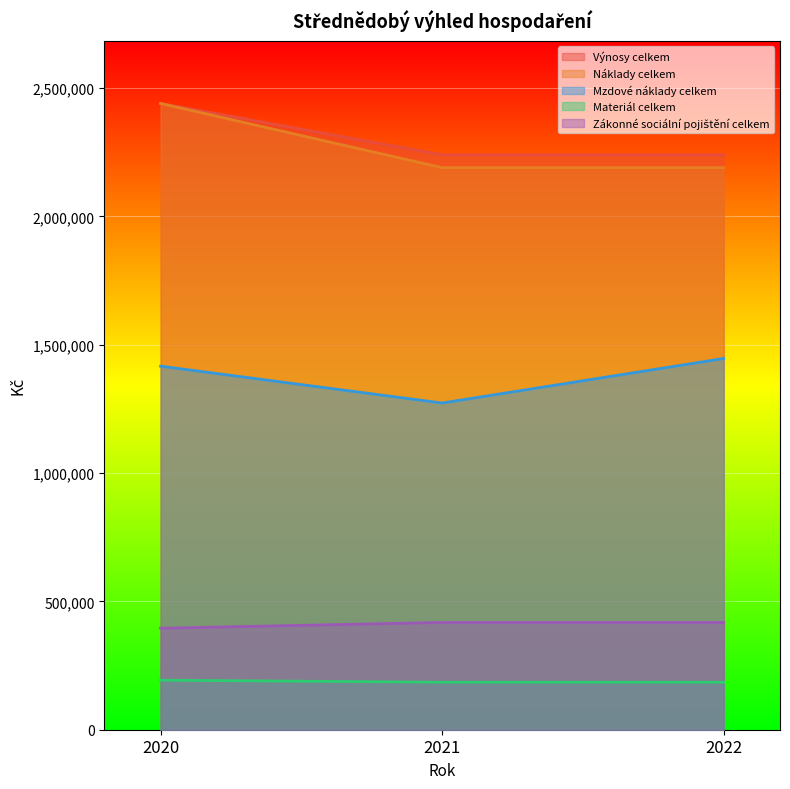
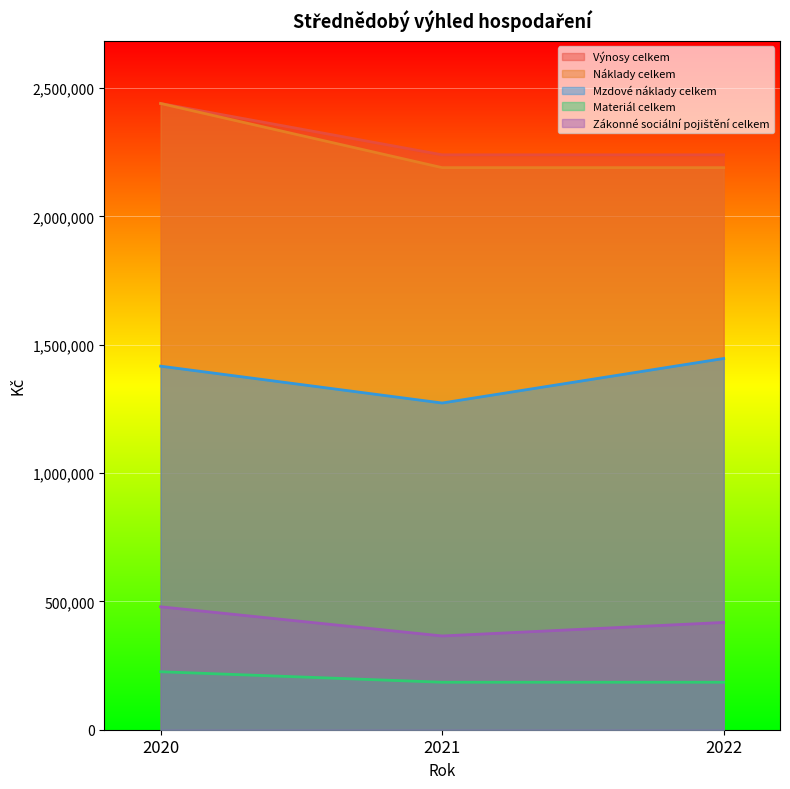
  {
    "Mzdové náklady celkem": {
      "2020": "1,420,000",
      "2021": "1,270,000",
      "2022": "1,450,000"
    },
    "Materiál celkem": {
-     "2020": "190,000",
+     "2020": "230,000",
      "2021": "190,000",
      "2022": "190,000"
    },
    "Zákonné sociální pojištění celkem": {
-     "2020": "400,000",
-     "2021": "420,000",
+     "2020": "480,000",
+     "2021": "370,000",
      "2022": "420,000"
    }
  }
